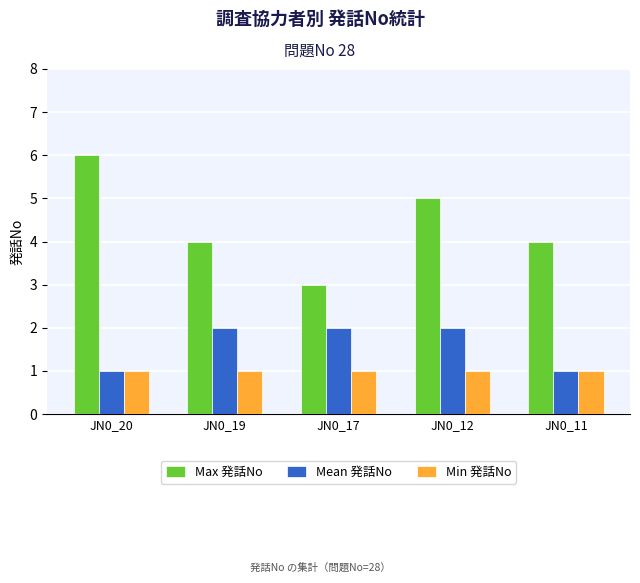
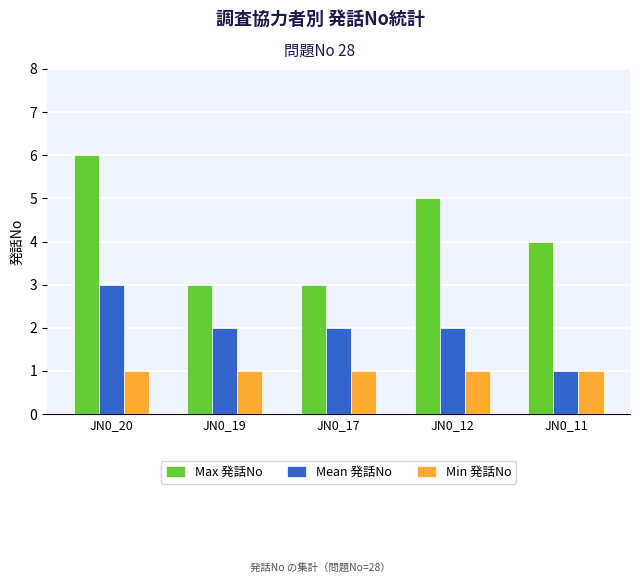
  {
    "Max 発話No": {
      "JN0_20": 6,
-     "JN0_19": 4,
+     "JN0_19": 3,
      "JN0_17": 3,
      "JN0_12": 5,
      "JN0_11": 4
    },
    "Mean 発話No": {
-     "JN0_20": 1,
+     "JN0_20": 3,
      "JN0_19": 2,
      "JN0_17": 2,
      "JN0_12": 2,
      "JN0_11": 1
    },
    "Min 発話No": {
      "JN0_20": 1,
      "JN0_19": 1,
      "JN0_17": 1,
      "JN0_12": 1,
      "JN0_11": 1
    }
  }
